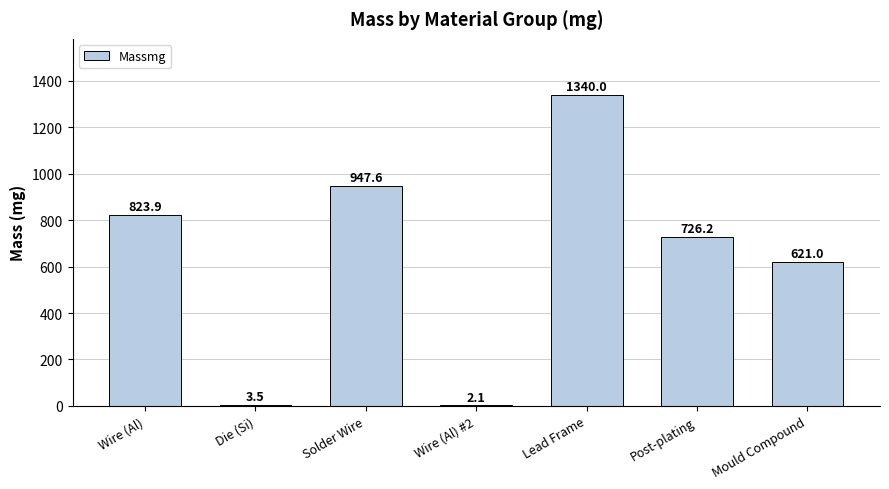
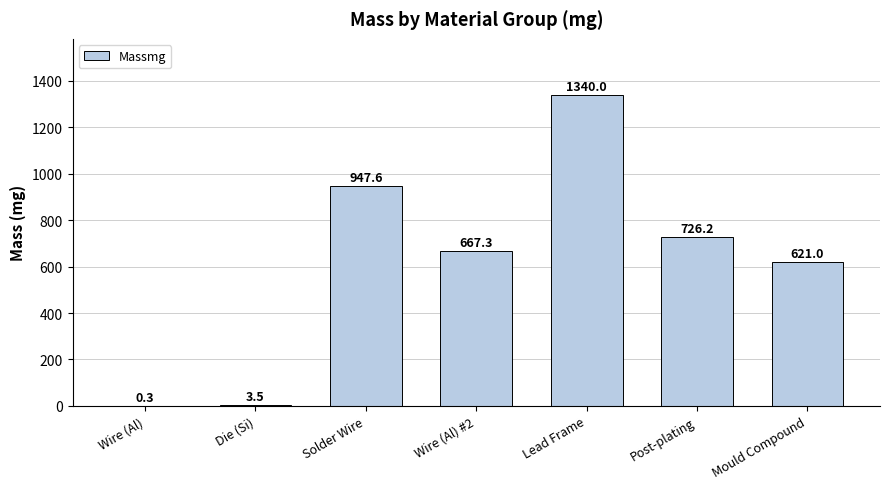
  {
-   "Wire (Al)": 823.9,
+   "Wire (Al)": 0.3,
    "Die (Si)": 3.5,
    "Solder Wire": 947.6,
-   "Wire (Al) #2": 2.1,
+   "Wire (Al) #2": 667.3,
    "Lead Frame": 1340.0,
    "Post-plating": 726.2,
    "Mould Compound": 621.0
  }
